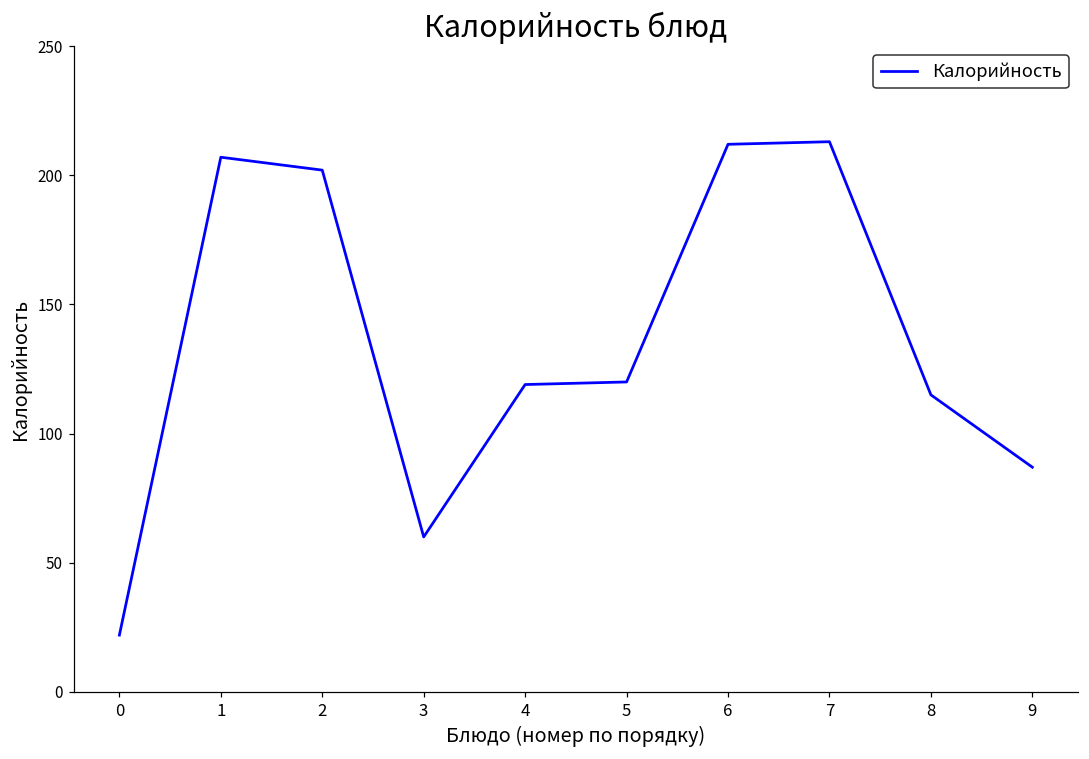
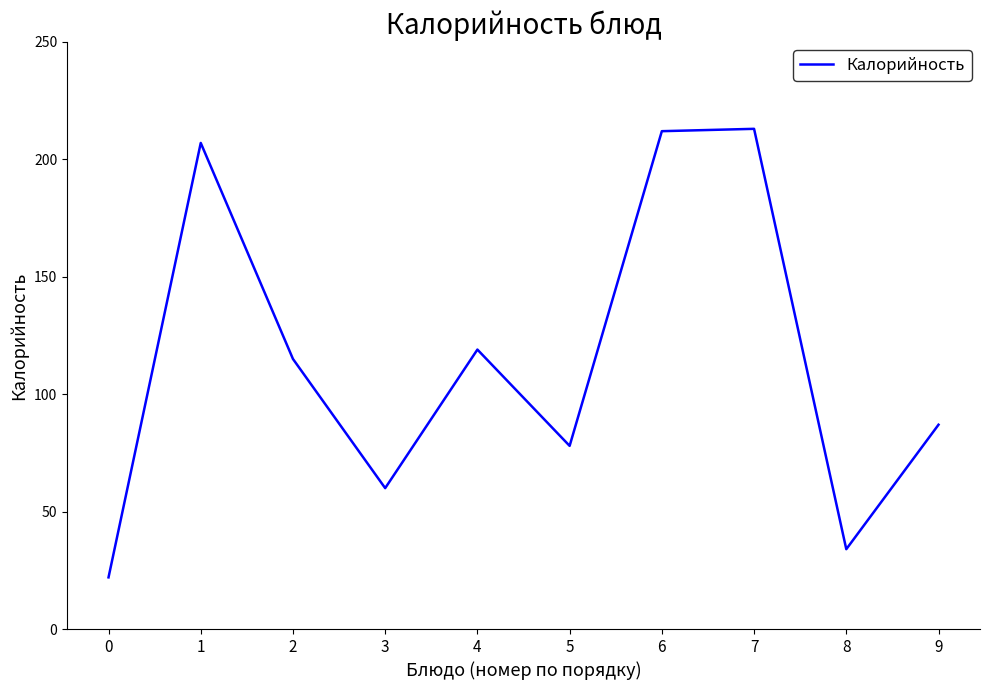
  {
    "0": 22,
    "1": 207,
-   "2": 202,
+   "2": 115,
    "3": 60,
    "4": 119,
-   "5": 120,
+   "5": 78,
    "6": 212,
    "7": 213,
-   "8": 115,
+   "8": 34,
    "9": 87
  }
